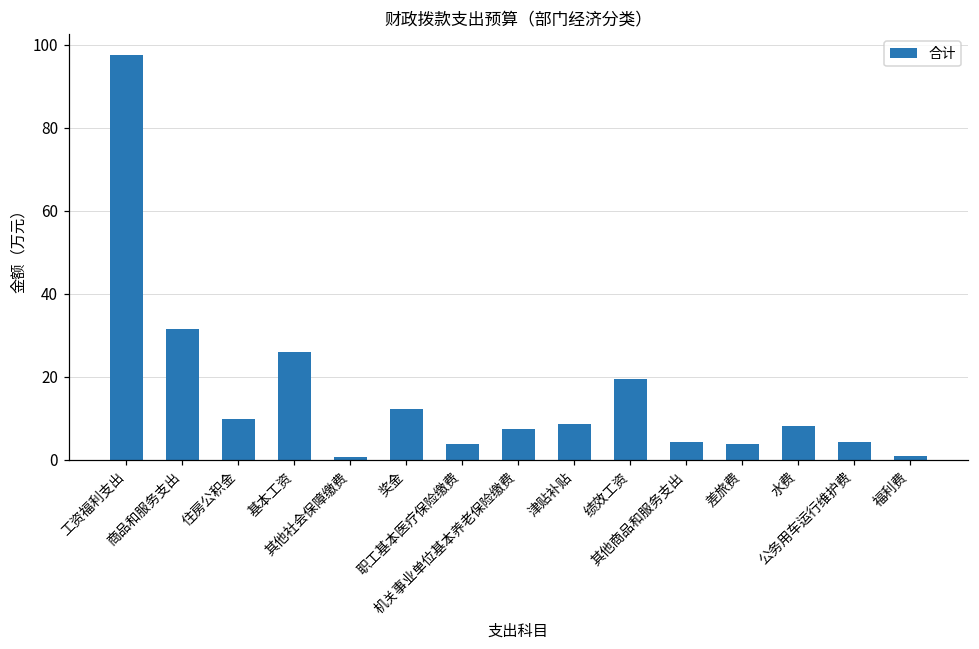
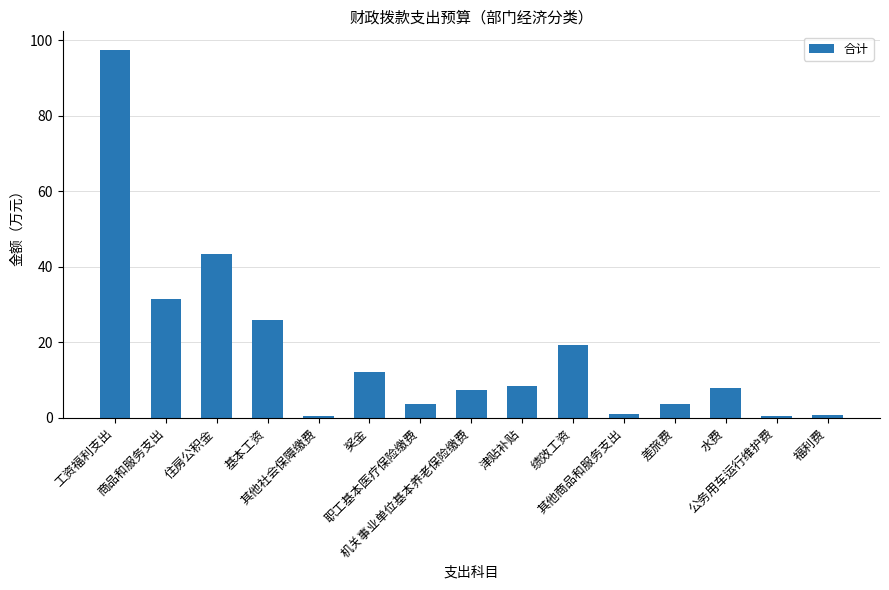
  {
    "工资福利支出": 98,
    "商品和服务支出": 31,
-   "住房公积金": 10,
+   "住房公积金": 44,
    "基本工资": 26,
    "奖金": 12,
    "职工基本医疗保险缴费": 4,
    "机关事业单位基本养老保险缴费": 7,
    "津贴补贴": 8,
    "绩效工资": 19,
-   "其他商品和服务支出": 4,
+   "其他商品和服务支出": 1,
    "差旅费": 4,
    "水费": 8,
-   "公务用车运行维护费": 4,
+   "公务用车运行维护费": 0,
    "福利费": 1
  }
